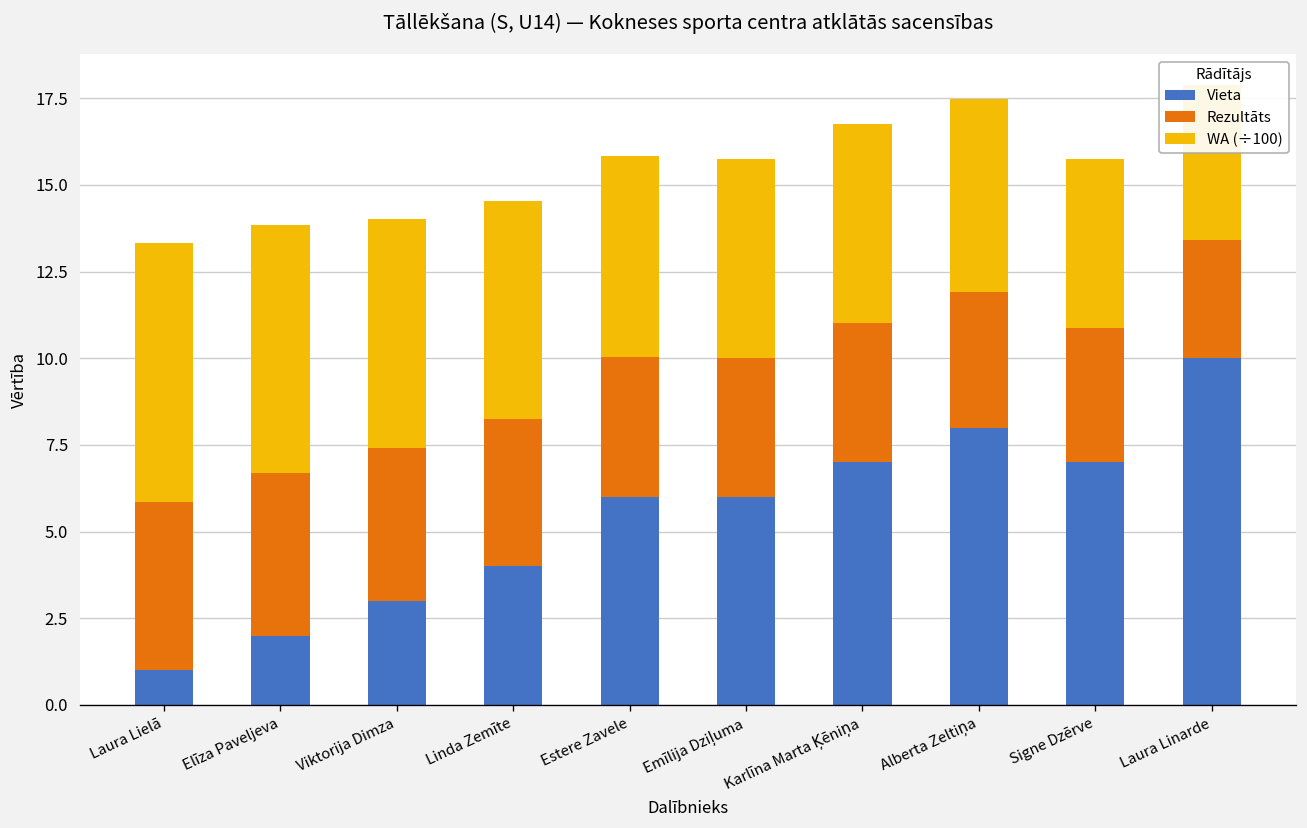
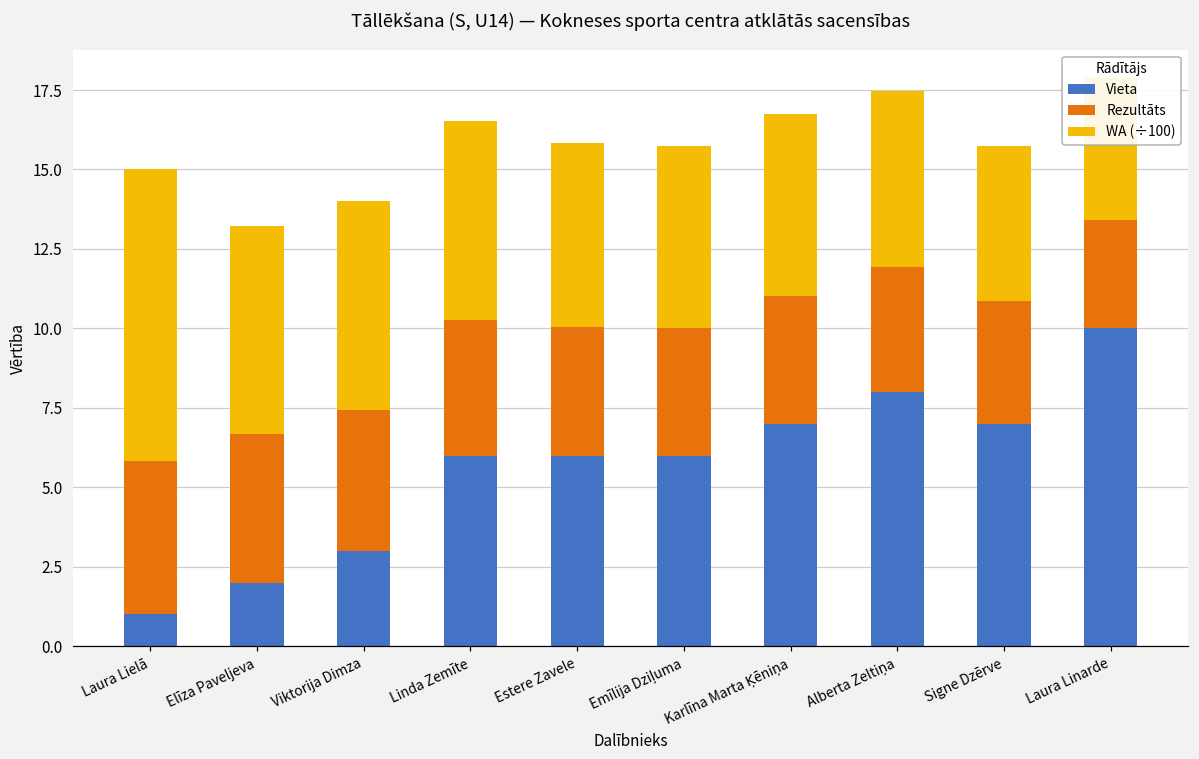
  {
    "Vieta": {
      "Laura Lielā": 1,
      "Elīza Paveljeva": 2,
      "Viktorija Dimza": 3,
-     "Linda Zemīte": 4,
+     "Linda Zemīte": 6,
      "Estere Zavele": 6,
      "Emīlija Dziļuma": 6,
      "Karlīna Marta Ķēniņa": 7,
      "Alberta Zeltiņa": 8,
      "Signe Dzērve": 7,
      "Laura Linarde": 10
    },
    "Rezultāts": {
      "Laura Lielā": 4.8,
      "Elīza Paveljeva": 4.7,
      "Viktorija Dimza": 4.4,
      "Linda Zemīte": 4.3,
      "Estere Zavele": 4.0,
      "Emīlija Dziļuma": 4.0,
      "Karlīna Marta Ķēniņa": 4.0,
      "Alberta Zeltiņa": 3.9,
      "Signe Dzērve": 3.9,
      "Laura Linarde": 3.4
    },
    "WA (÷100)": {
-     "Laura Lielā": 7.5,
-     "Elīza Paveljeva": 7.2,
+     "Laura Lielā": 9.2,
+     "Elīza Paveljeva": 6.5,
      "Viktorija Dimza": 6.6,
      "Linda Zemīte": 6.3,
      "Estere Zavele": 5.8,
      "Emīlija Dziļuma": 5.7,
      "Karlīna Marta Ķēniņa": 5.7,
      "Alberta Zeltiņa": 5.6,
      "Signe Dzērve": 4.9
    }
  }
